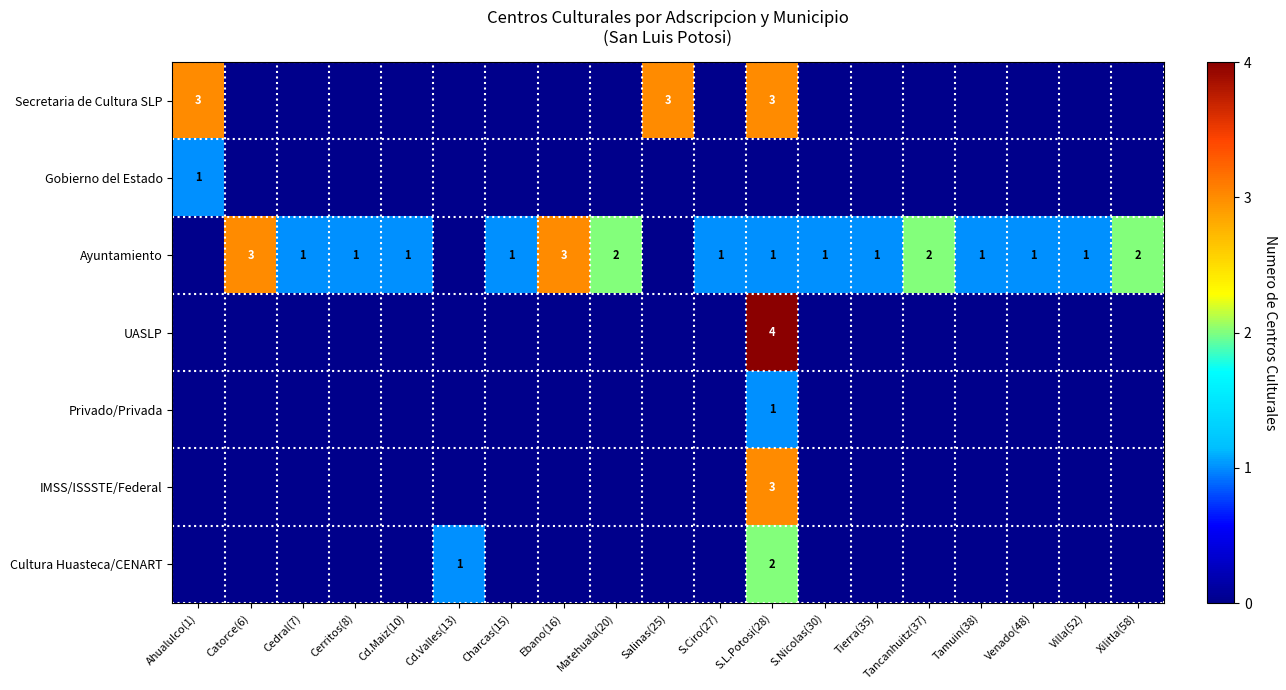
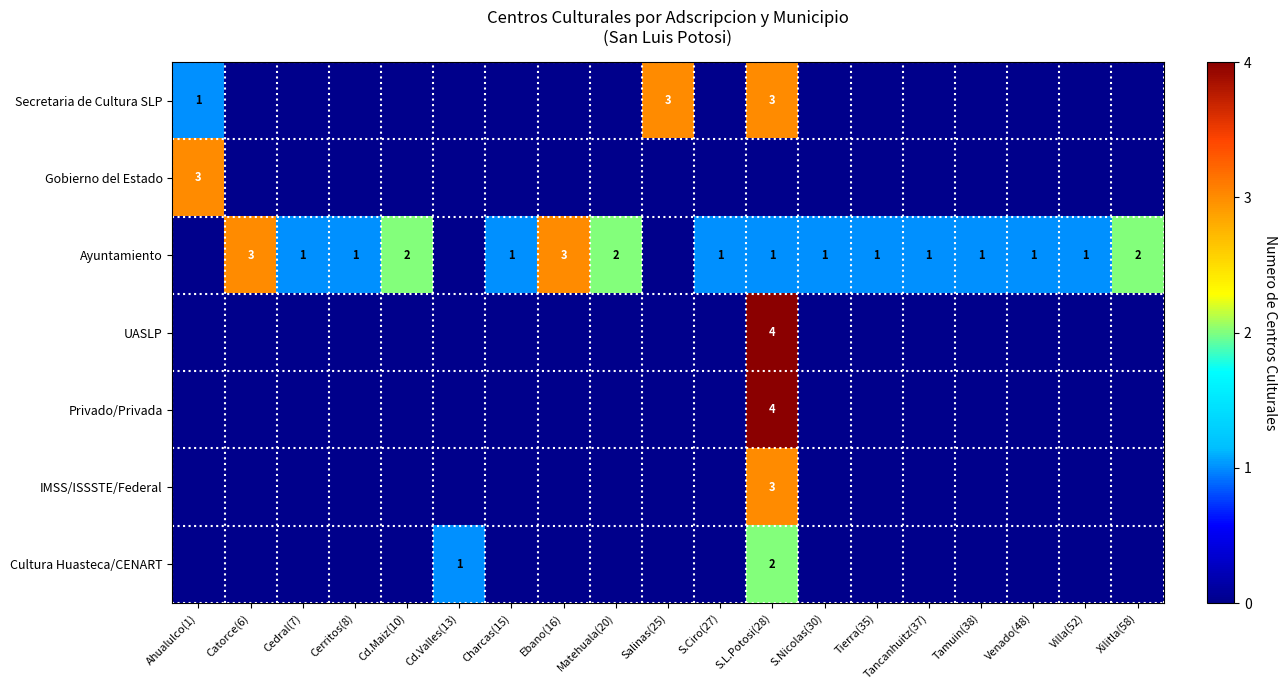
  {
    "Secretaria de Cultura SLP": {
-     "Ahualulco(1)": 3,
+     "Ahualulco(1)": 1,
      "Salinas(25)": 3,
      "S.L.Potosi(28)": 3
    },
    "Gobierno del Estado": {
-     "Ahualulco(1)": 1
+     "Ahualulco(1)": 3
    },
    "Ayuntamiento": {
      "Catorce(6)": 3,
      "Cedral(7)": 1,
      "Cerritos(8)": 1,
-     "Cd.Maiz(10)": 1,
+     "Cd.Maiz(10)": 2,
      "Charcas(15)": 1,
      "Ebano(16)": 3,
      "Matehuala(20)": 2,
      "S.Ciro(27)": 1,
      "S.L.Potosi(28)": 1,
      "S.Nicolas(30)": 1,
      "Tierra(35)": 1,
-     "Tancanhuitz(37)": 2,
+     "Tancanhuitz(37)": 1,
      "Tamuin(38)": 1,
      "Venado(48)": 1,
      "Villa(52)": 1,
      "Xilitla(58)": 2
    },
    "UASLP": {
      "S.L.Potosi(28)": 4
    },
    "Privado/Privada": {
-     "S.L.Potosi(28)": 1
+     "S.L.Potosi(28)": 4
    },
    "IMSS/ISSSTE/Federal": {
      "S.L.Potosi(28)": 3
    },
    "Cultura Huasteca/CENART": {
      "Cd.Valles(13)": 1,
      "S.L.Potosi(28)": 2
    }
  }
